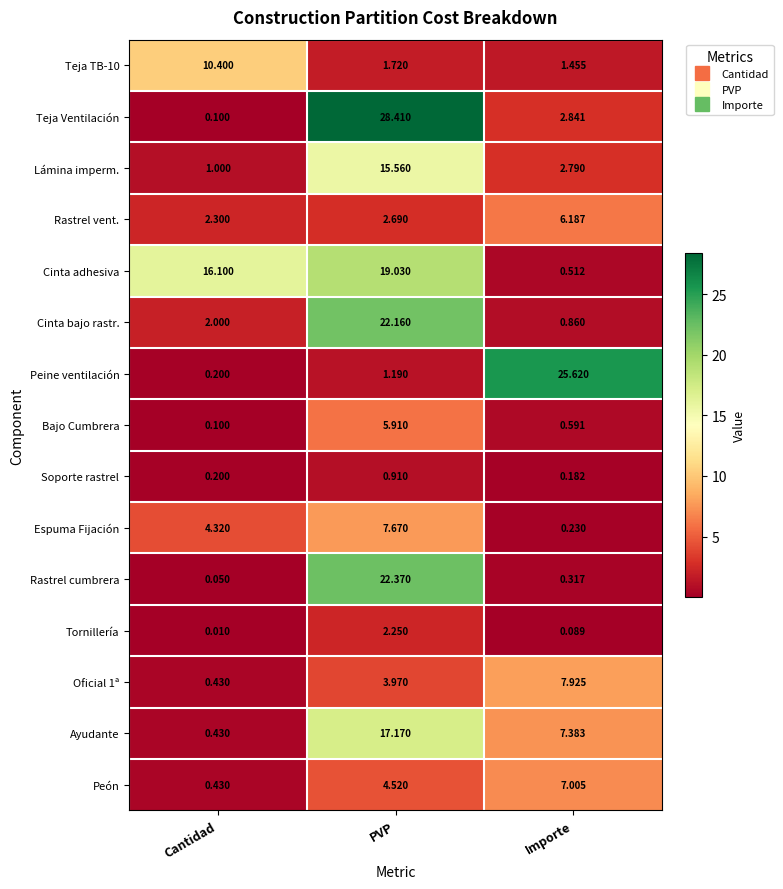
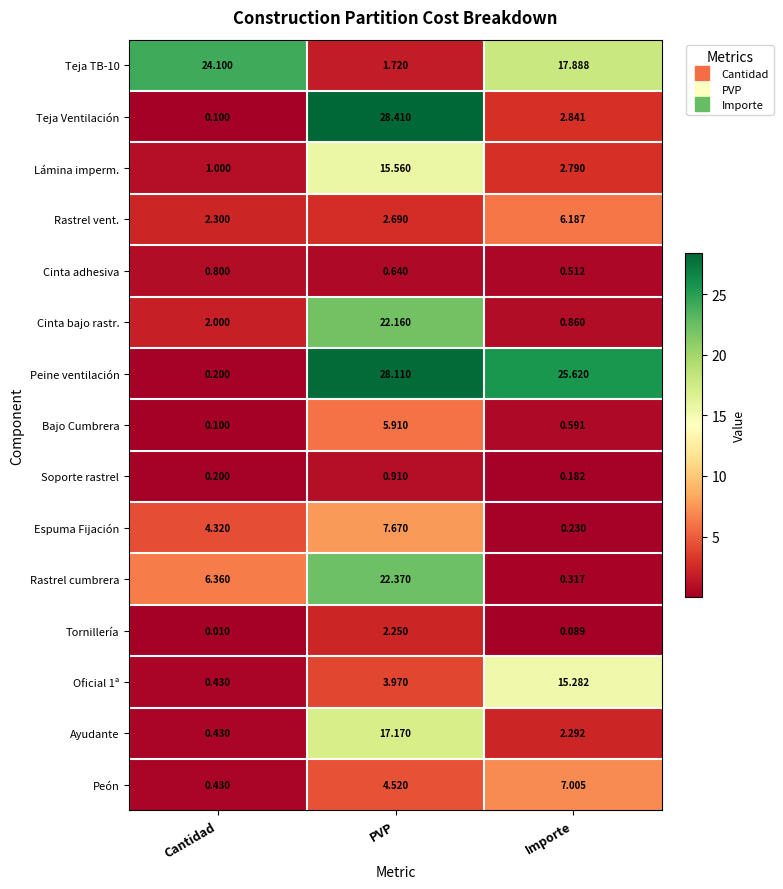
  {
    "Teja TB-10": {
-     "Cantidad": 10.400,
+     "Cantidad": 24.100,
      "PVP": 1.720,
-     "Importe": 1.455
+     "Importe": 17.888
    },
    "Teja Ventilación": {
      "Cantidad": 0.100,
      "PVP": 28.410,
      "Importe": 2.841
    },
    "Lámina imperm.": {
      "Cantidad": 1.000,
      "PVP": 15.560,
      "Importe": 2.790
    },
    "Rastrel vent.": {
      "Cantidad": 2.300,
      "PVP": 2.690,
      "Importe": 6.187
    },
    "Cinta adhesiva": {
-     "Cantidad": 16.100,
-     "PVP": 19.030,
+     "Cantidad": 0.800,
+     "PVP": 0.640,
      "Importe": 0.512
    },
    "Cinta bajo rastr.": {
      "Cantidad": 2.000,
      "PVP": 22.160,
      "Importe": 0.860
    },
    "Peine ventilación": {
      "Cantidad": 0.200,
-     "PVP": 1.190,
+     "PVP": 28.110,
      "Importe": 25.620
    },
    "Bajo Cumbrera": {
      "Cantidad": 0.100,
      "PVP": 5.910,
      "Importe": 0.591
    },
    "Soporte rastrel": {
      "Cantidad": 0.200,
      "PVP": 0.910,
      "Importe": 0.182
    },
    "Espuma Fijación": {
      "Cantidad": 4.320,
      "PVP": 7.670,
      "Importe": 0.230
    },
    "Rastrel cumbrera": {
-     "Cantidad": 0.050,
+     "Cantidad": 6.360,
      "PVP": 22.370,
      "Importe": 0.317
    },
    "Tornillería": {
      "Cantidad": 0.010,
      "PVP": 2.250,
      "Importe": 0.089
    },
    "Oficial 1ª": {
      "Cantidad": 0.430,
      "PVP": 3.970,
-     "Importe": 7.925
+     "Importe": 15.282
    },
    "Ayudante": {
      "Cantidad": 0.430,
      "PVP": 17.170,
-     "Importe": 7.383
+     "Importe": 2.292
    },
    "Peón": {
      "Cantidad": 0.430,
      "PVP": 4.520,
      "Importe": 7.005
    }
  }
